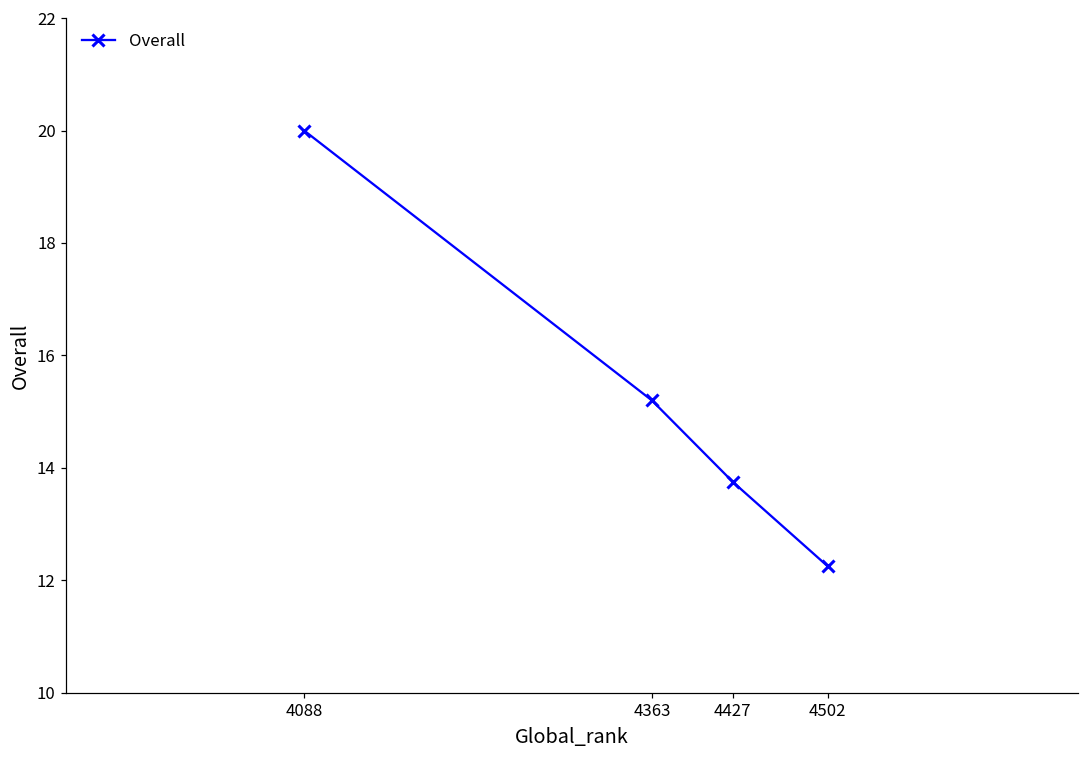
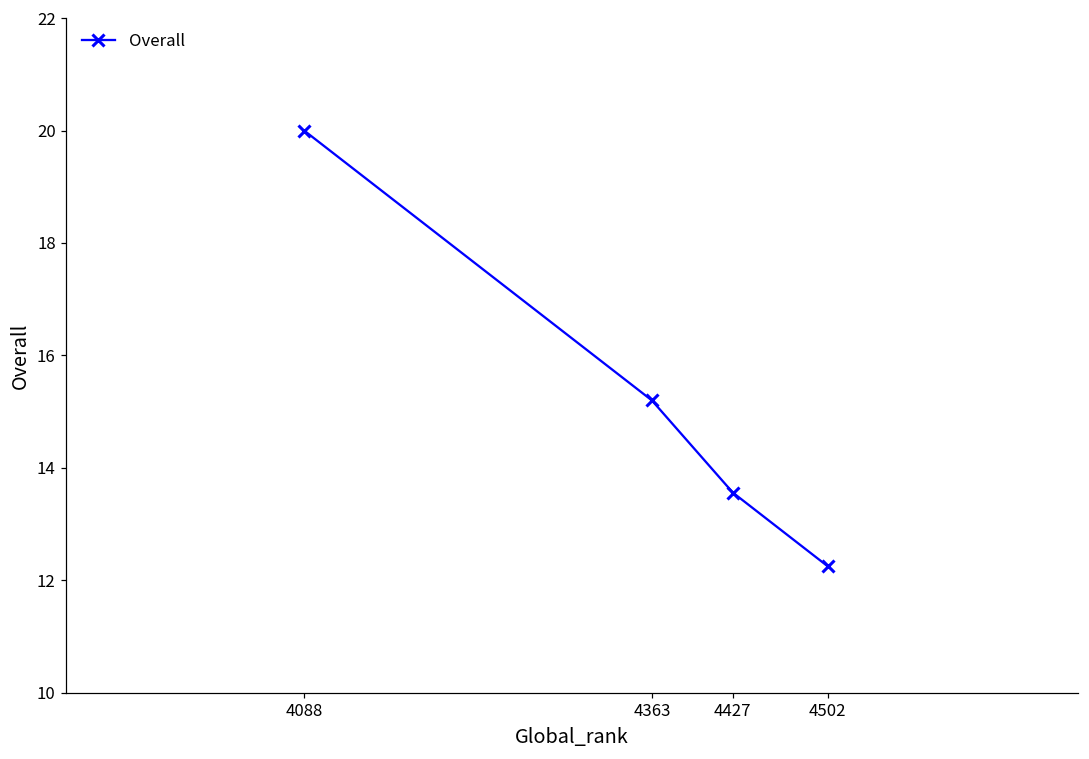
  {
    "4088": 20.0,
    "4363": 15.2,
-   "4427": 13.8,
+   "4427": 13.6,
    "4502": 12.3
  }
